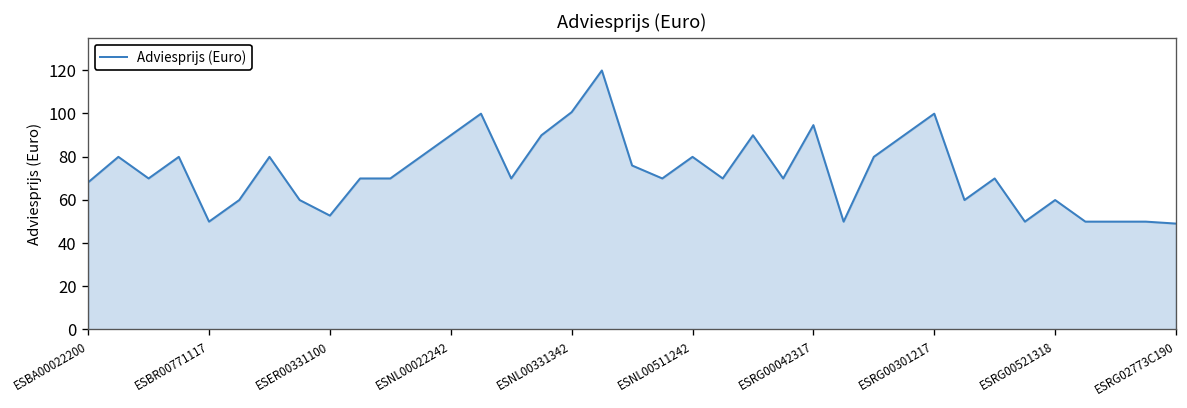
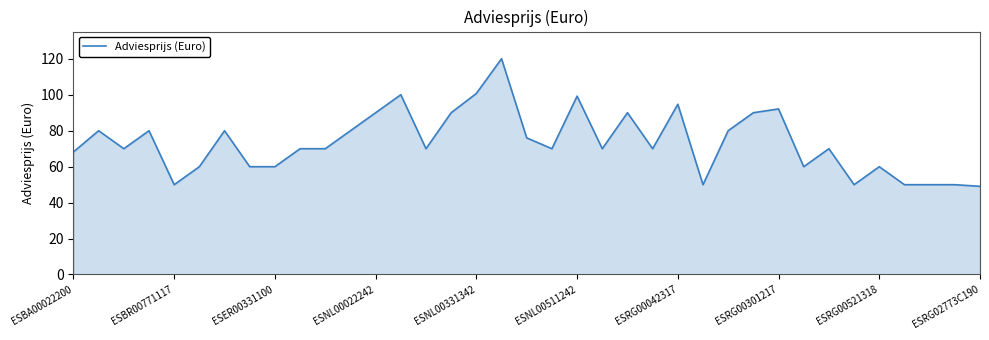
  {
    "ESBA00022200": 68,
    "ESBR00771117": 50,
-   "ESER00331100": 53,
+   "ESER00331100": 60,
    "ESNL00022242": 90,
    "ESNL00331342": 101,
-   "ESNL00511242": 80,
+   "ESNL00511242": 99,
    "ESRG00042317": 95,
-   "ESRG00301217": 100,
+   "ESRG00301217": 92,
    "ESRG00521318": 60,
    "ESRG02773C190": 49
  }
